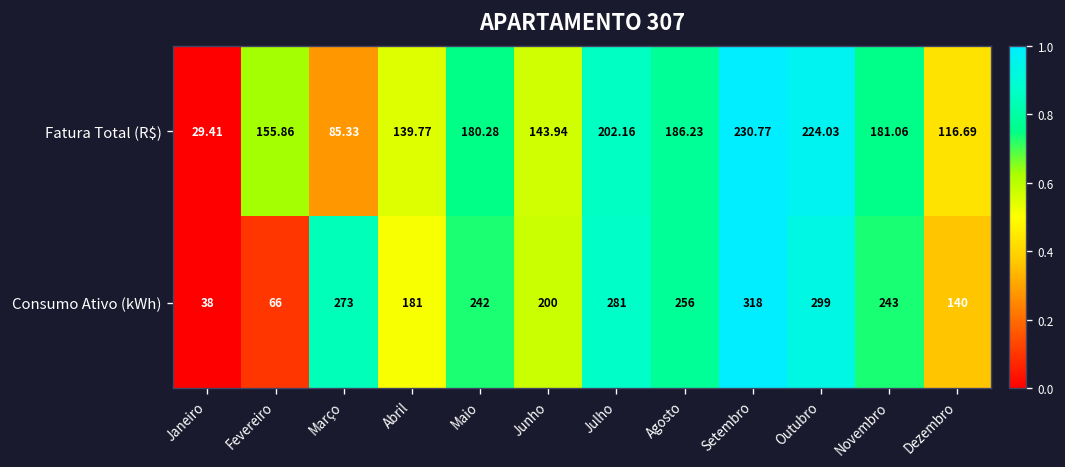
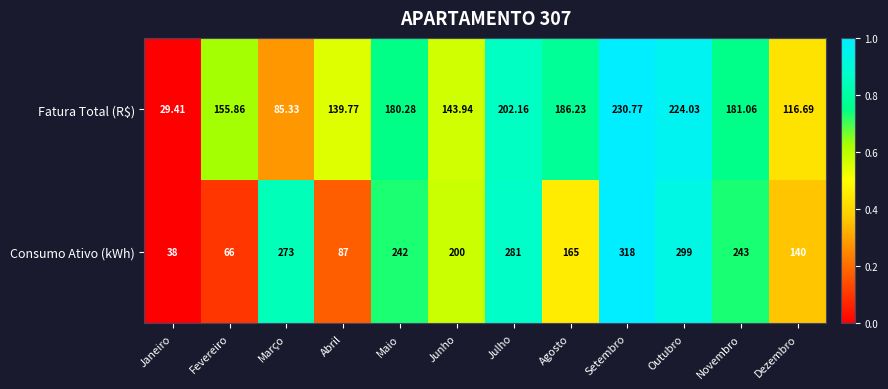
  {
    "Fatura Total (R$)": {
      "Janeiro": 29.41,
      "Fevereiro": 155.86,
      "Março": 85.33,
      "Abril": 139.77,
      "Maio": 180.28,
      "Junho": 143.94,
      "Julho": 202.16,
      "Agosto": 186.23,
      "Setembro": 230.77,
      "Outubro": 224.03,
      "Novembro": 181.06,
      "Dezembro": 116.69
    },
    "Consumo Ativo (kWh)": {
      "Janeiro": 38,
      "Fevereiro": 66,
      "Março": 273,
-     "Abril": 181,
+     "Abril": 87,
      "Maio": 242,
      "Junho": 200,
      "Julho": 281,
-     "Agosto": 256,
+     "Agosto": 165,
      "Setembro": 318,
      "Outubro": 299,
      "Novembro": 243,
      "Dezembro": 140
    }
  }
